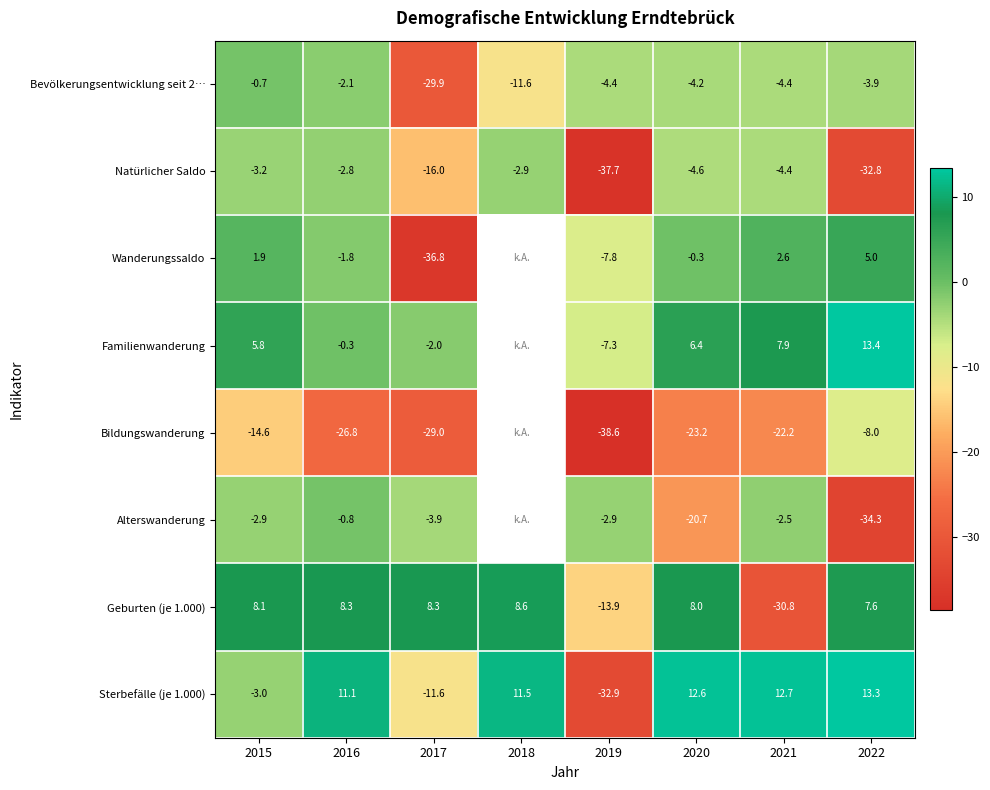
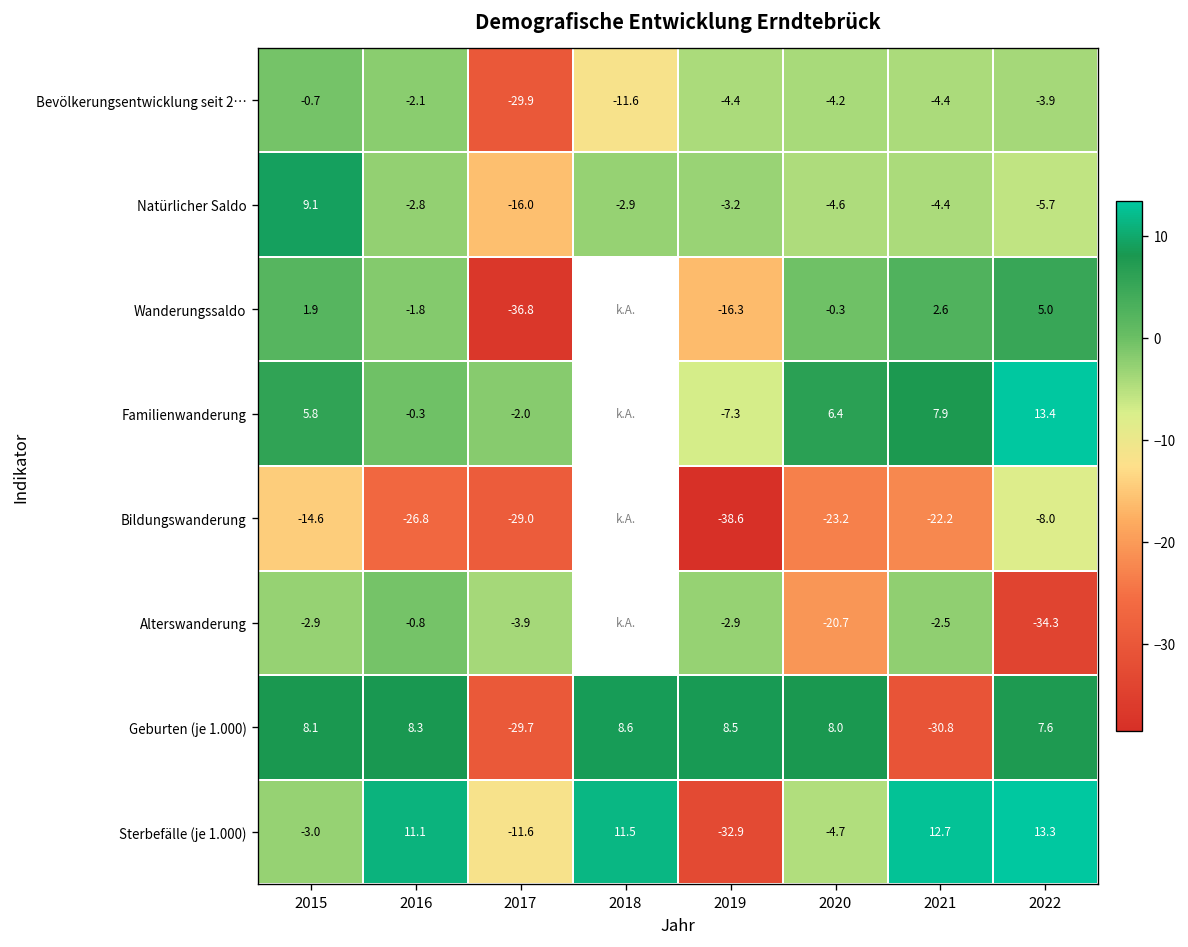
  {
    "Bevölkerungsentwicklung seit 2…": {
      "2015": -0.7,
      "2016": -2.1,
      "2017": -29.9,
      "2018": -11.6,
      "2019": -4.4,
      "2020": -4.2,
      "2021": -4.4,
      "2022": -3.9
    },
    "Natürlicher Saldo": {
-     "2015": -3.2,
+     "2015": 9.1,
      "2016": -2.8,
      "2017": -16.0,
      "2018": -2.9,
-     "2019": -37.7,
+     "2019": -3.2,
      "2020": -4.6,
      "2021": -4.4,
-     "2022": -32.8
+     "2022": -5.7
    },
    "Wanderungssaldo": {
      "2015": 1.9,
      "2016": -1.8,
      "2017": -36.8,
-     "2019": -7.8,
+     "2019": -16.3,
      "2020": -0.3,
      "2021": 2.6,
      "2022": 5.0
    },
    "Familienwanderung": {
      "2015": 5.8,
      "2016": -0.3,
      "2017": -2.0,
      "2019": -7.3,
      "2020": 6.4,
      "2021": 7.9,
      "2022": 13.4
    },
    "Bildungswanderung": {
      "2015": -14.6,
      "2016": -26.8,
      "2017": -29.0,
      "2019": -38.6,
      "2020": -23.2,
      "2021": -22.2,
      "2022": -8.0
    },
    "Alterswanderung": {
      "2015": -2.9,
      "2016": -0.8,
      "2017": -3.9,
      "2019": -2.9,
      "2020": -20.7,
      "2021": -2.5,
      "2022": -34.3
    },
    "Geburten (je 1.000)": {
      "2015": 8.1,
      "2016": 8.3,
-     "2017": 8.3,
+     "2017": -29.7,
      "2018": 8.6,
-     "2019": -13.9,
+     "2019": 8.5,
      "2020": 8.0,
      "2021": -30.8,
      "2022": 7.6
    },
    "Sterbefälle (je 1.000)": {
      "2015": -3.0,
      "2016": 11.1,
      "2017": -11.6,
      "2018": 11.5,
      "2019": -32.9,
-     "2020": 12.6,
+     "2020": -4.7,
      "2021": 12.7,
      "2022": 13.3
    }
  }
